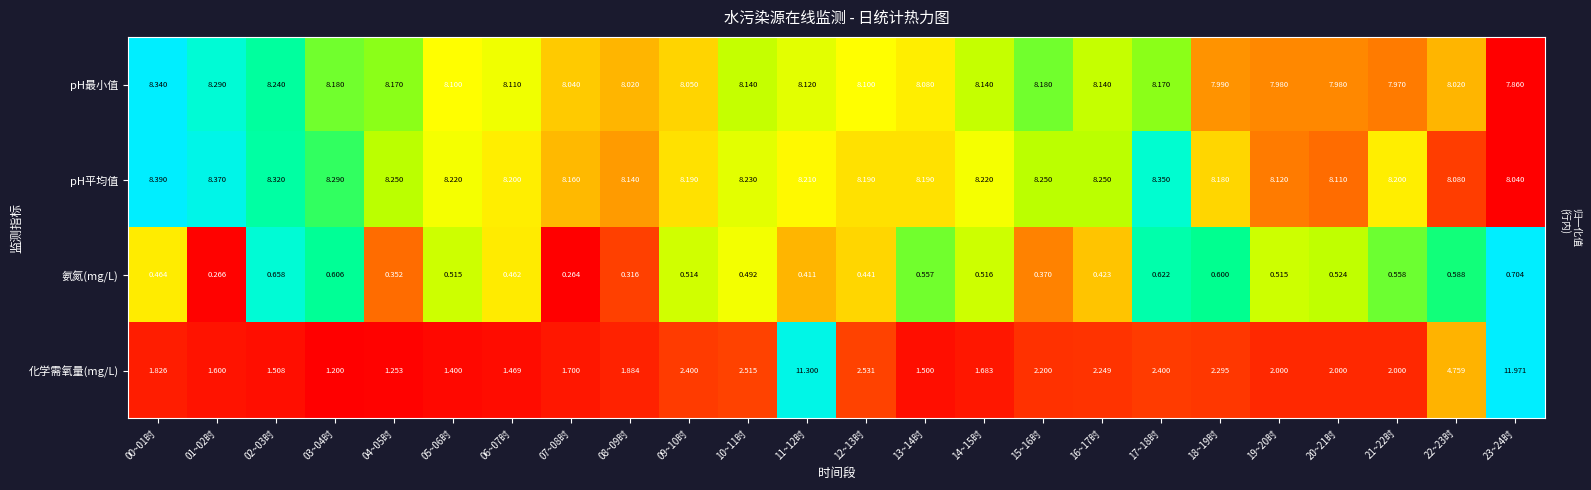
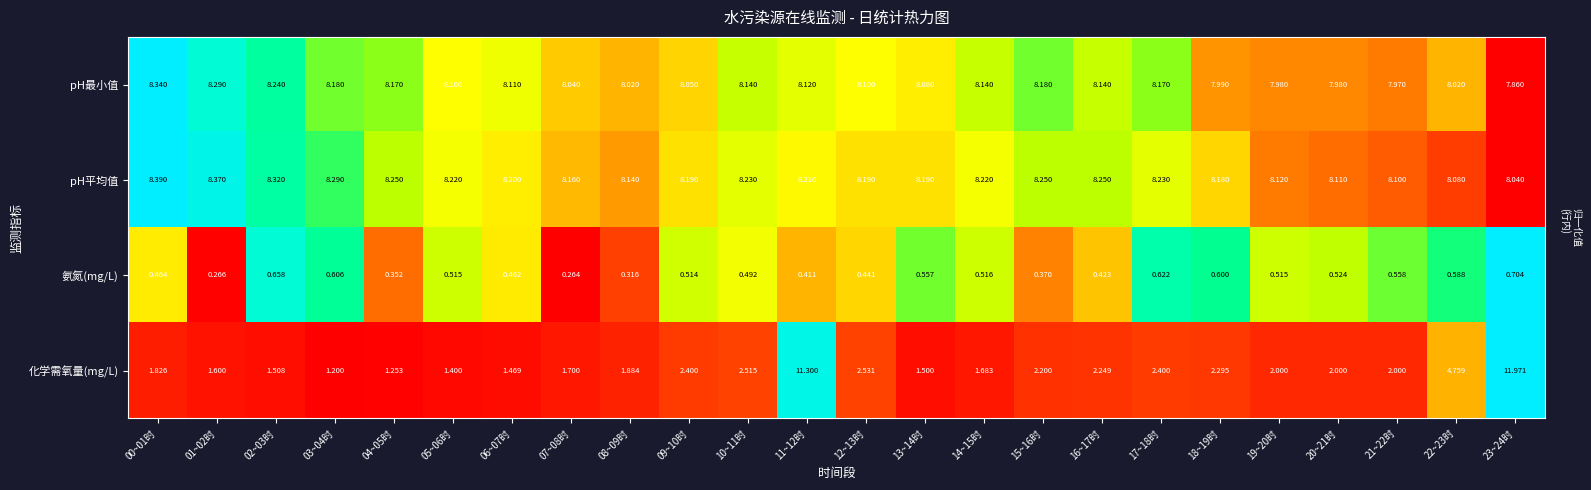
  {
    "pH最小值": {
      "00~01时": 8.340,
      "01~02时": 8.290,
      "02~03时": 8.240,
      "03~04时": 8.180,
      "04~05时": 8.170,
      "05~06时": 8.100,
      "06~07时": 8.110,
      "07~08时": 8.040,
      "08~09时": 8.020,
      "09~10时": 8.050,
      "10~11时": 8.140,
      "11~12时": 8.120,
      "12~13时": 8.100,
      "13~14时": 8.080,
      "14~15时": 8.140,
      "15~16时": 8.180,
      "16~17时": 8.140,
      "17~18时": 8.170,
      "18~19时": 7.990,
      "19~20时": 7.980,
      "20~21时": 7.980,
      "21~22时": 7.970,
      "22~23时": 8.020,
      "23~24时": 7.860
    },
    "pH平均值": {
      "00~01时": 8.390,
      "01~02时": 8.370,
      "02~03时": 8.320,
      "03~04时": 8.290,
      "04~05时": 8.250,
      "05~06时": 8.220,
      "06~07时": 8.200,
      "07~08时": 8.160,
      "08~09时": 8.140,
      "09~10时": 8.190,
      "10~11时": 8.230,
      "11~12时": 8.210,
      "12~13时": 8.190,
      "13~14时": 8.190,
      "14~15时": 8.220,
      "15~16时": 8.250,
      "16~17时": 8.250,
-     "17~18时": 8.350,
+     "17~18时": 8.230,
      "18~19时": 8.180,
      "19~20时": 8.120,
      "20~21时": 8.110,
-     "21~22时": 8.200,
+     "21~22时": 8.100,
      "22~23时": 8.080,
      "23~24时": 8.040
    },
    "氨氮(mg/L)": {
      "00~01时": 0.464,
      "01~02时": 0.266,
      "02~03时": 0.658,
      "03~04时": 0.606,
      "04~05时": 0.352,
      "05~06时": 0.515,
      "06~07时": 0.462,
      "07~08时": 0.264,
      "08~09时": 0.316,
      "09~10时": 0.514,
      "10~11时": 0.492,
      "11~12时": 0.411,
      "12~13时": 0.441,
      "13~14时": 0.557,
      "14~15时": 0.516,
      "15~16时": 0.370,
      "16~17时": 0.423,
      "17~18时": 0.622,
      "18~19时": 0.600,
      "19~20时": 0.515,
      "20~21时": 0.524,
      "21~22时": 0.558,
      "22~23时": 0.588,
      "23~24时": 0.704
    },
    "化学需氧量(mg/L)": {
      "00~01时": 1.826,
      "01~02时": 1.600,
      "02~03时": 1.508,
      "03~04时": 1.200,
      "04~05时": 1.253,
      "05~06时": 1.400,
      "06~07时": 1.469,
      "07~08时": 1.700,
      "08~09时": 1.884,
      "09~10时": 2.400,
      "10~11时": 2.515,
      "11~12时": 11.300,
      "12~13时": 2.531,
      "13~14时": 1.500,
      "14~15时": 1.683,
      "15~16时": 2.200,
      "16~17时": 2.249,
      "17~18时": 2.400,
      "18~19时": 2.295,
      "19~20时": 2.000,
      "20~21时": 2.000,
      "21~22时": 2.000,
      "22~23时": 4.759,
      "23~24时": 11.971
    }
  }
